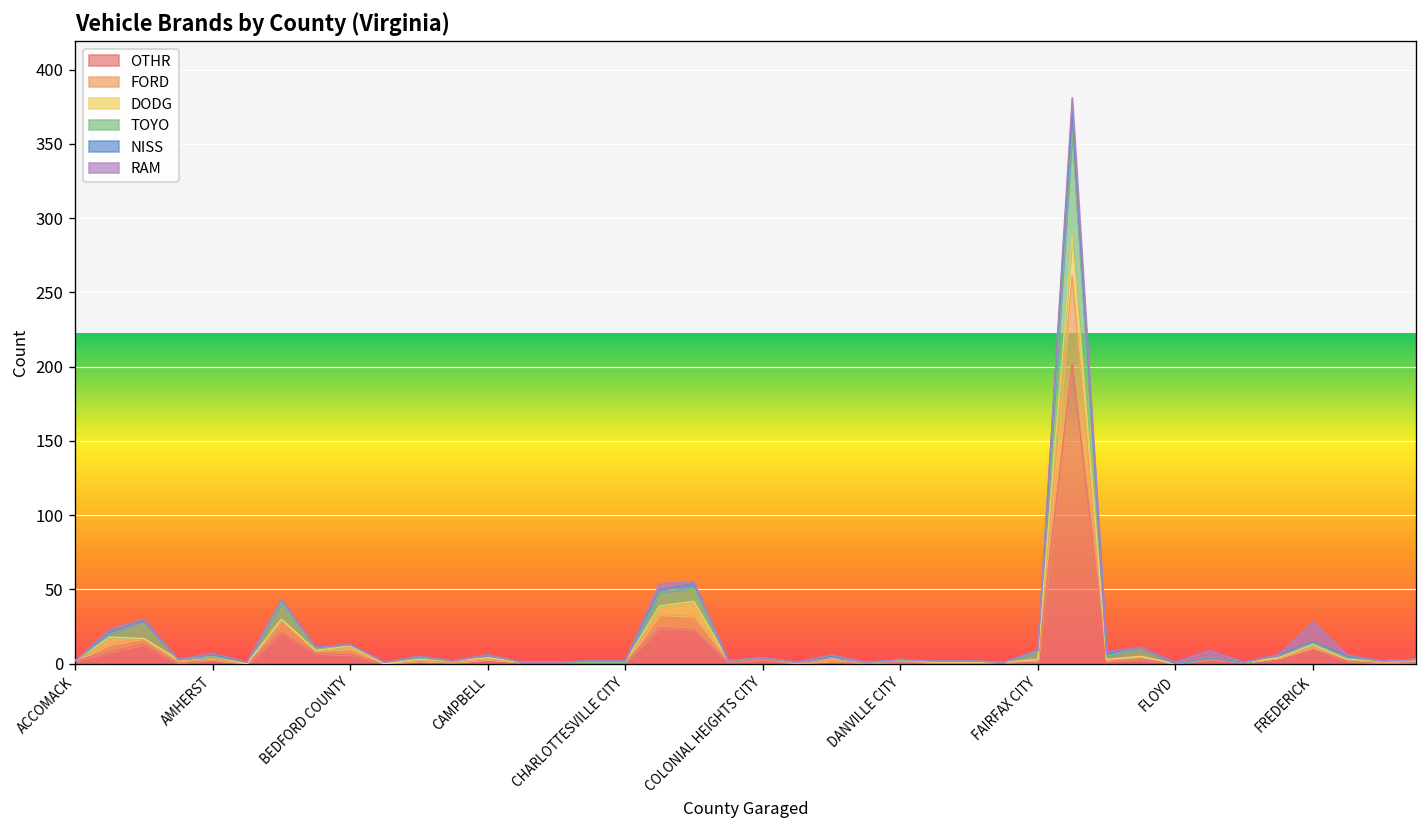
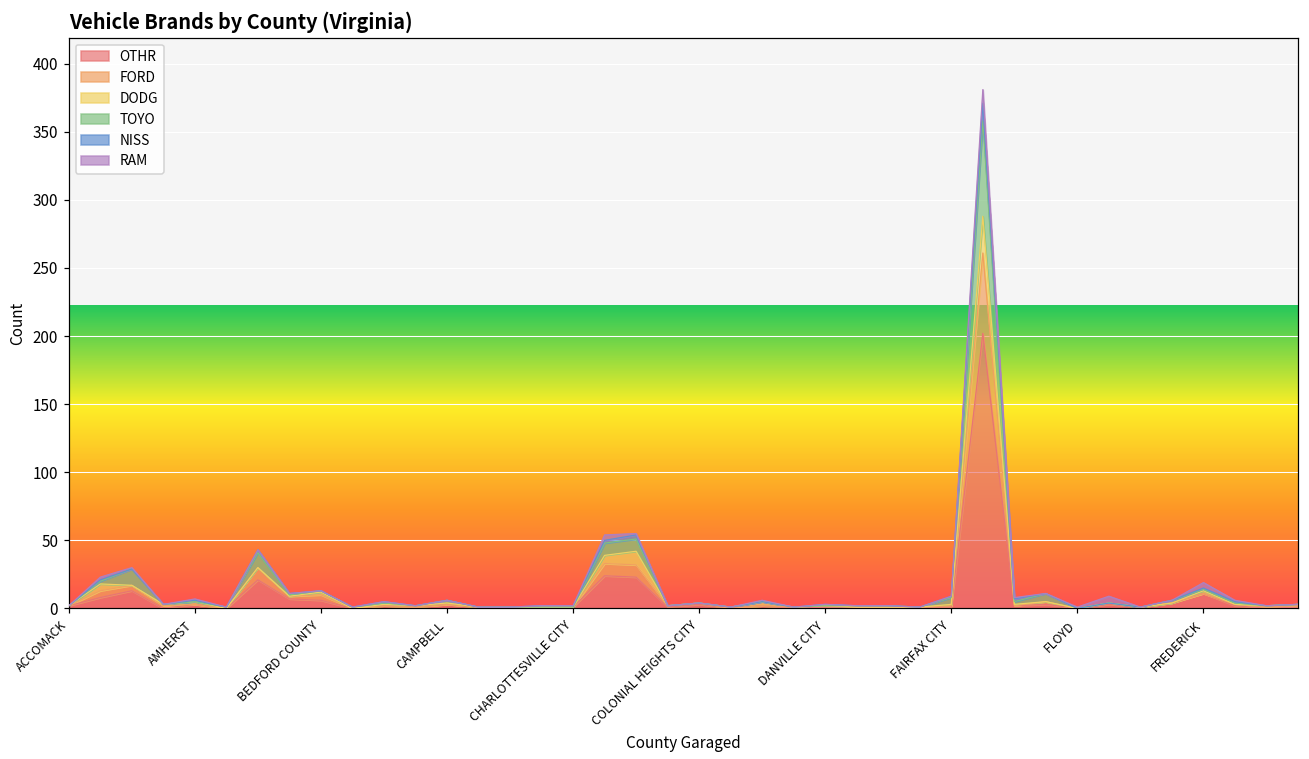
  {
    "RAM": {
-     "FREDERICK": 13
+     "FREDERICK": 4
    }
  }
